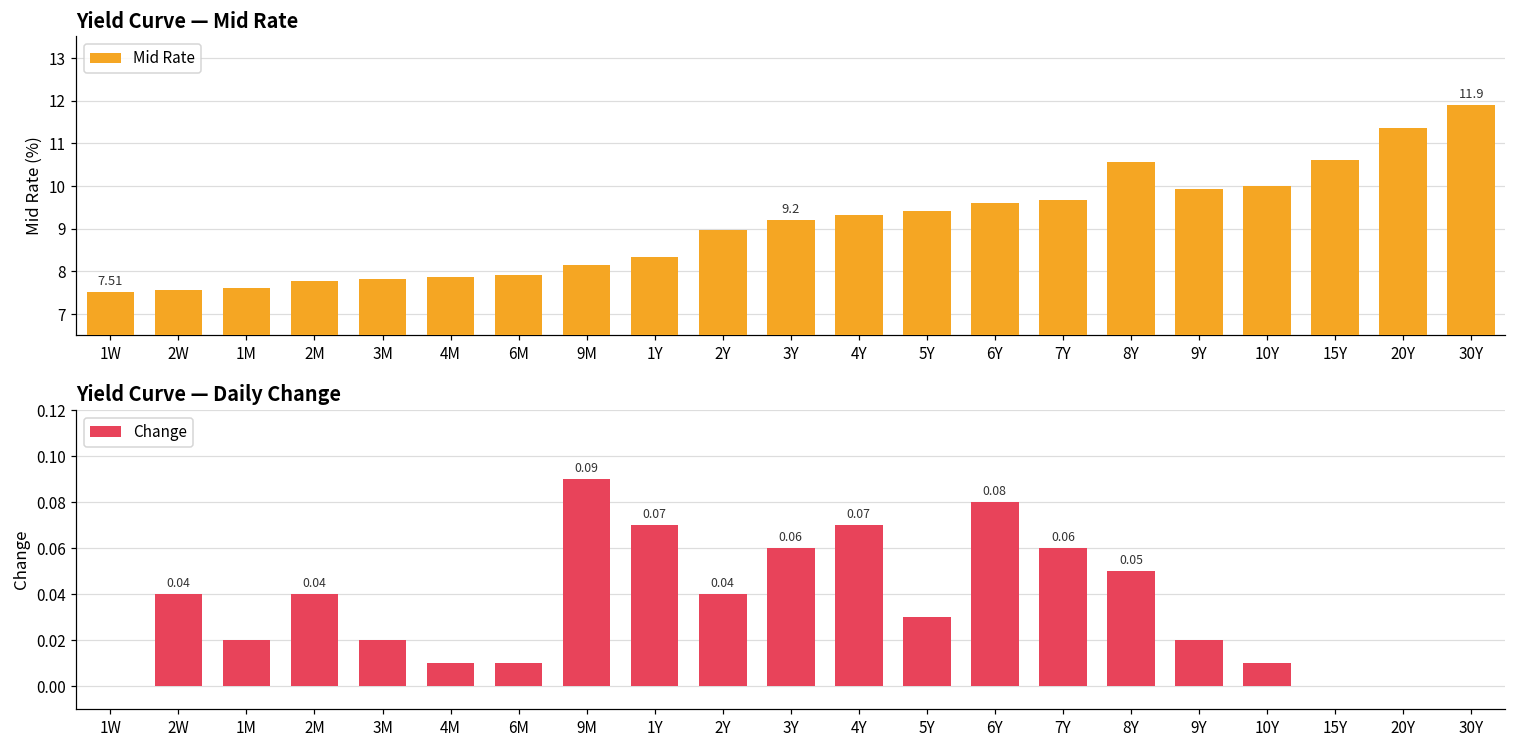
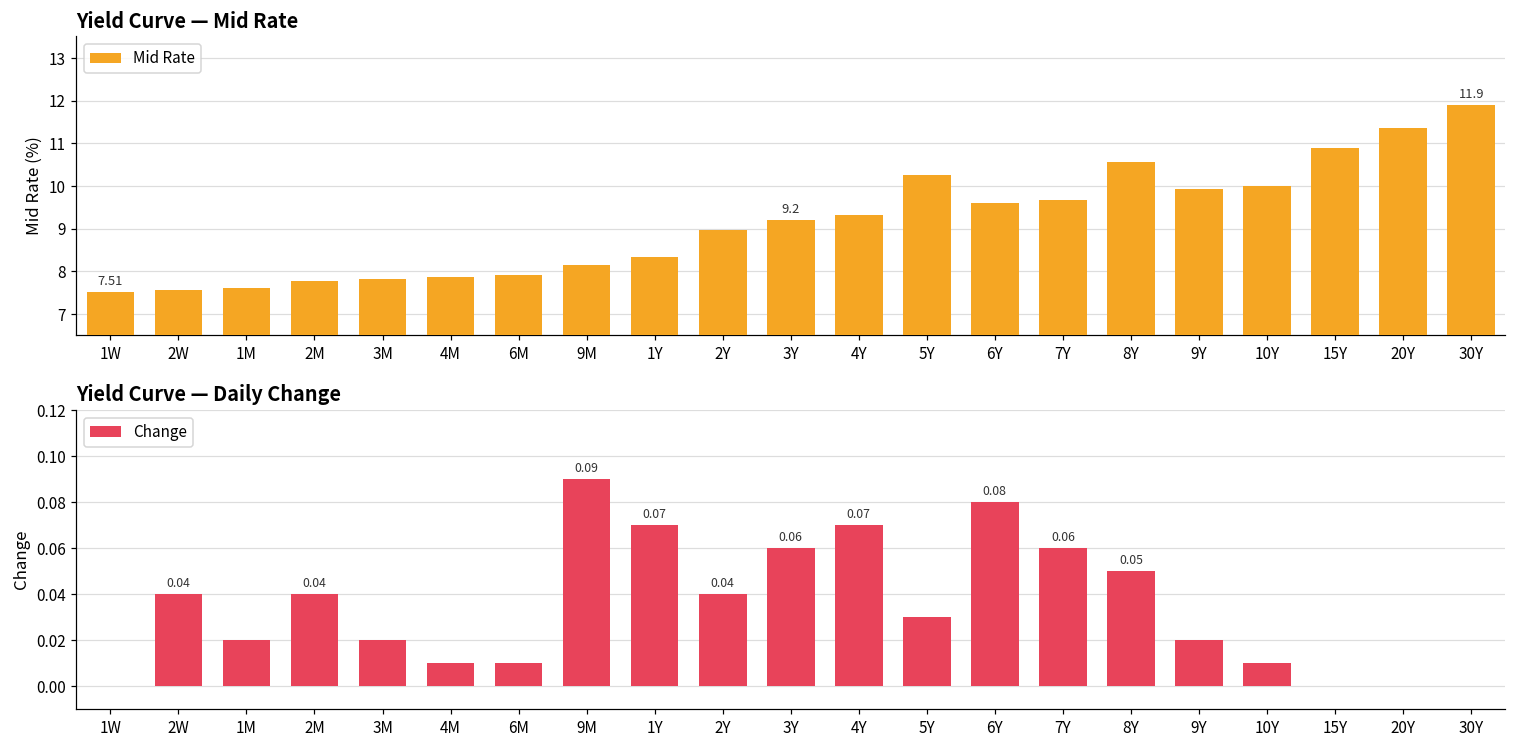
  {
    "Yield Curve — Mid Rate": {
      "2W": 7.6,
      "1M": 7.6,
      "2M": 7.8,
      "3M": 7.8,
      "4M": 7.9,
      "6M": 7.9,
      "9M": 8.2,
      "1Y": 8.3,
      "2Y": 9.0,
      "4Y": 9.3,
-     "5Y": 9.4,
+     "5Y": 10.3,
      "6Y": 9.6,
      "7Y": 9.7,
      "8Y": 10.6,
      "9Y": 9.9,
      "10Y": 10.0,
-     "15Y": 10.6,
+     "15Y": 10.9,
      "20Y": 11.4
    },
    "Yield Curve — Daily Change": {
      "2W": 0.04,
      "2M": 0.04,
      "9M": 0.09,
      "1Y": 0.07,
      "2Y": 0.04,
      "3Y": 0.06,
      "4Y": 0.07,
      "6Y": 0.08,
      "7Y": 0.06,
      "8Y": 0.05
    }
  }
